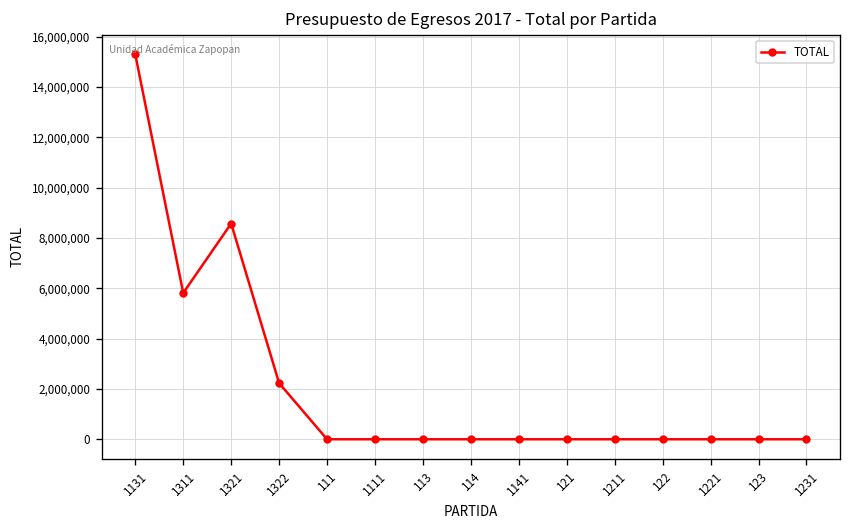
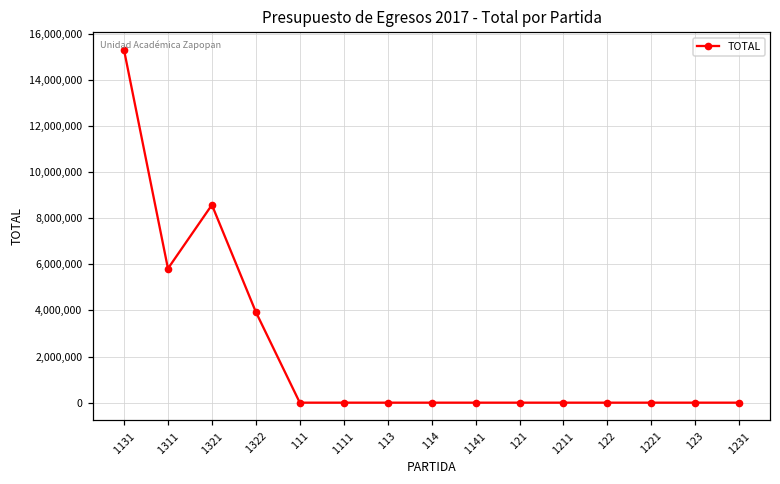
  {
    "1131": "15,300,000",
    "1311": "5,800,000",
    "1321": "8,600,000",
-   "1322": "2,200,000",
+   "1322": "3,900,000",
    "111": "0",
    "1111": "0",
    "113": "0",
    "114": "0",
    "1141": "0",
    "121": "0",
    "1211": "0",
    "122": "0",
    "1221": "0",
    "123": "0",
    "1231": "0"
  }
